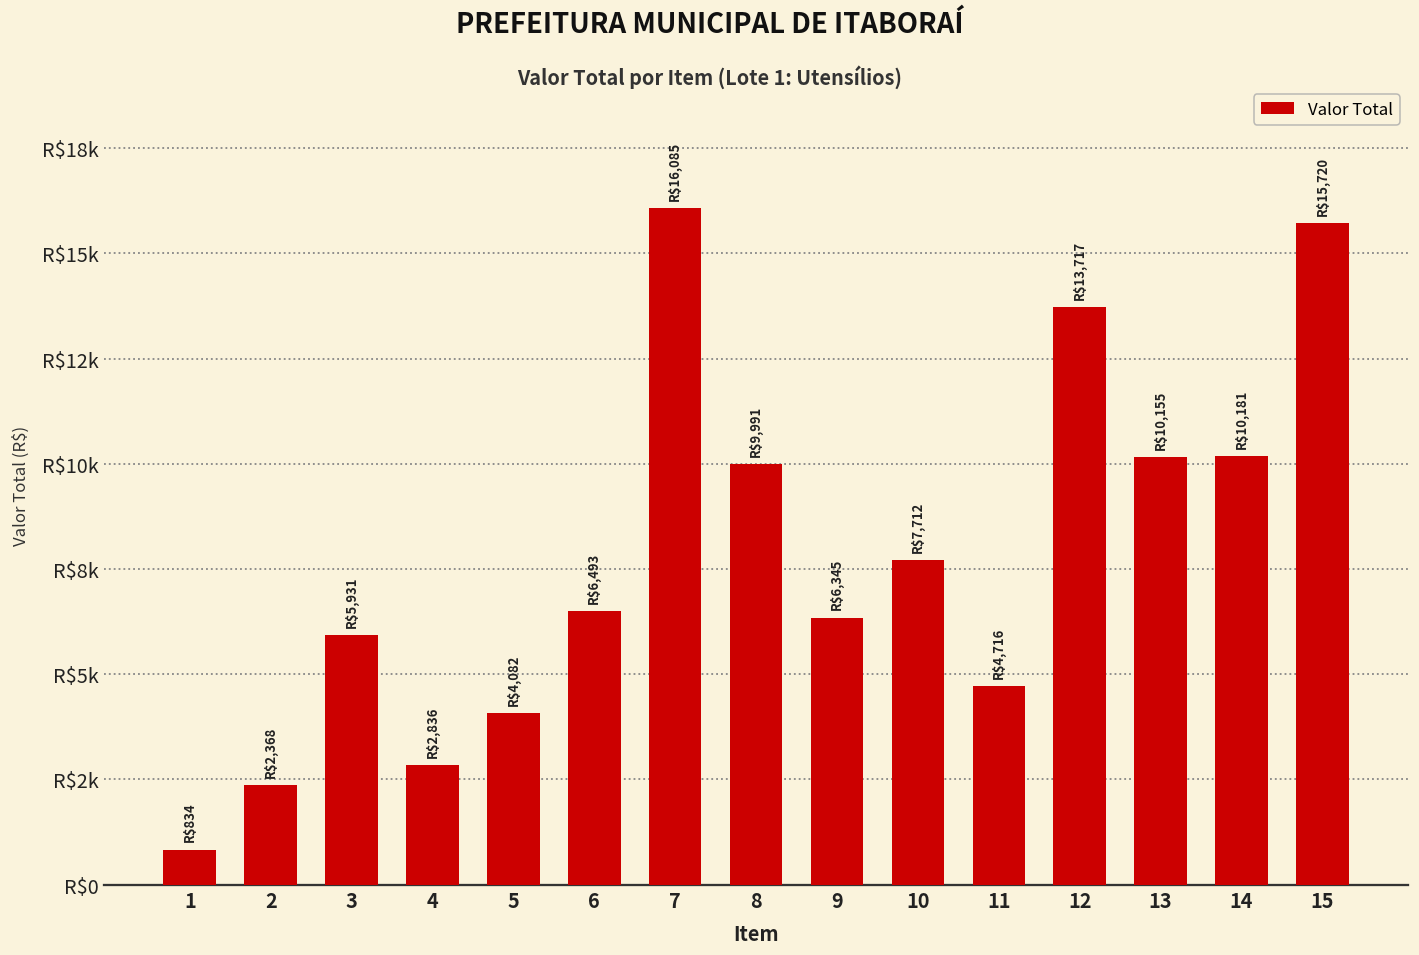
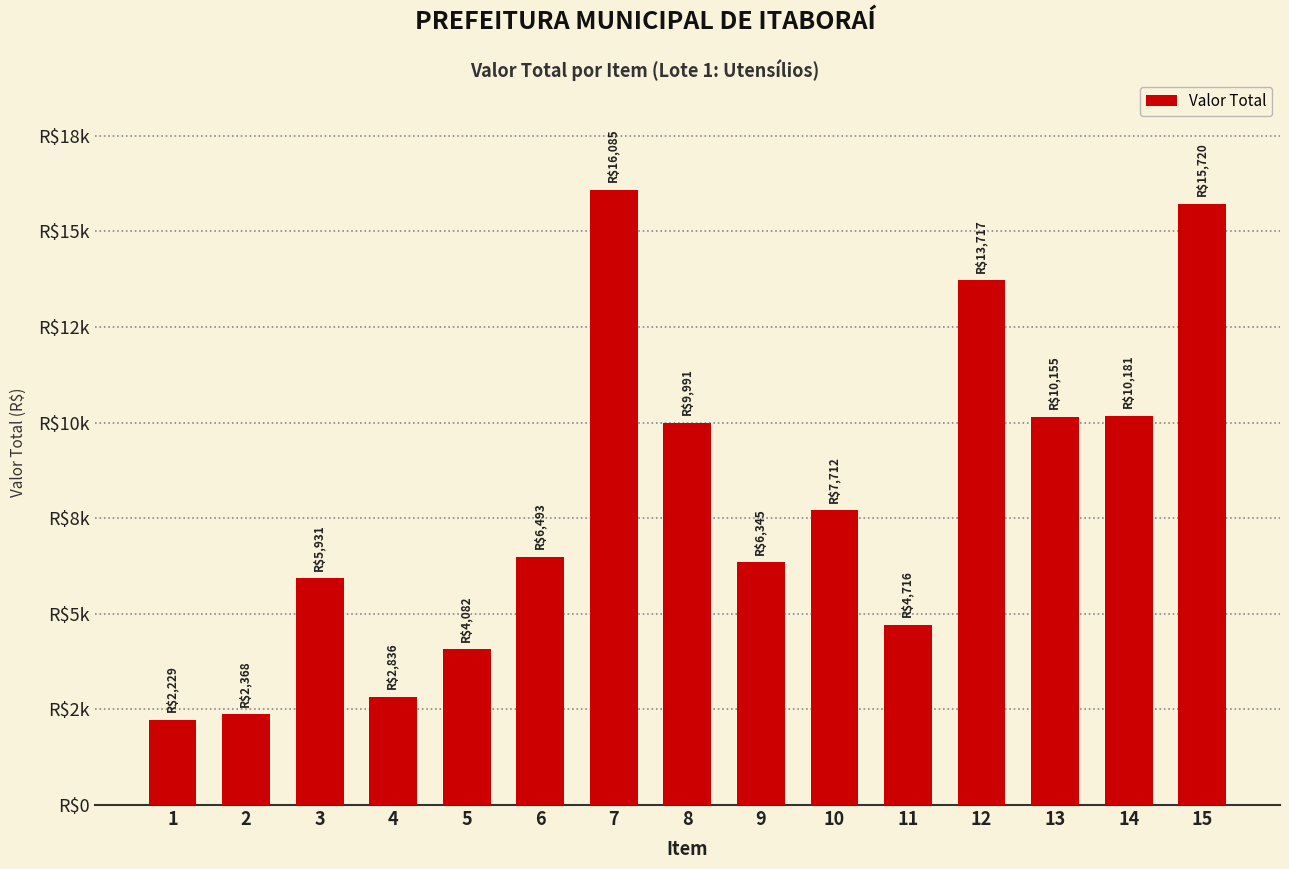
  {
-   "1": "$834",
+   "1": "$2,229",
    "2": "$2,368",
    "3": "$5,931",
    "4": "$2,836",
    "5": "$4,082",
    "6": "$6,493",
    "7": "$16,085",
    "8": "$9,991",
    "9": "$6,345",
    "10": "$7,712",
    "11": "$4,716",
    "12": "$13,717",
    "13": "$10,155",
    "14": "$10,181",
    "15": "$15,720"
  }
